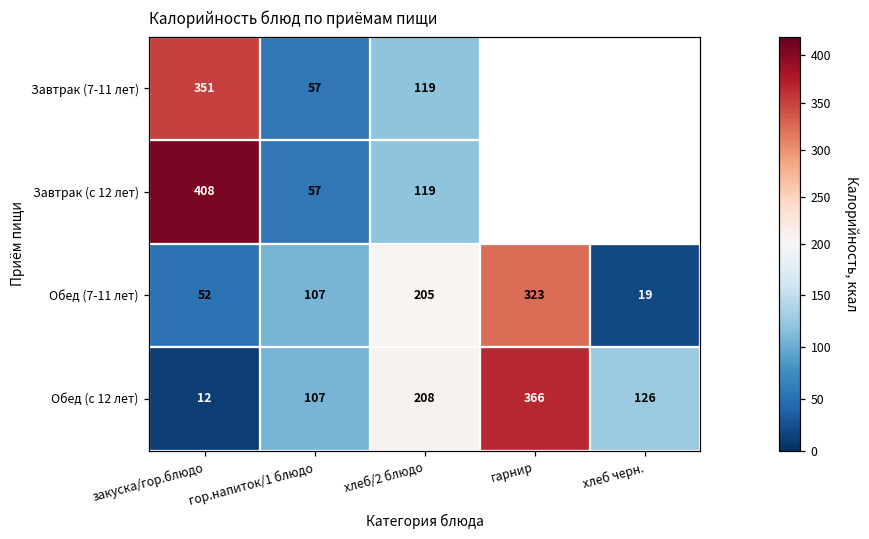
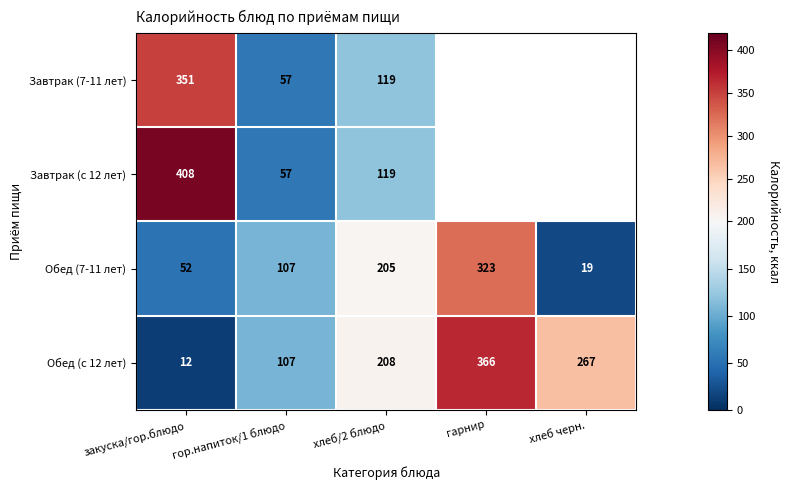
  {
    "Завтрак (7-11 лет)": {
      "закуска/гор.блюдо": 351,
      "гор.напиток/1 блюдо": 57,
      "хлеб/2 блюдо": 119
    },
    "Завтрак (с 12 лет)": {
      "закуска/гор.блюдо": 408,
      "гор.напиток/1 блюдо": 57,
      "хлеб/2 блюдо": 119
    },
    "Обед (7-11 лет)": {
      "закуска/гор.блюдо": 52,
      "гор.напиток/1 блюдо": 107,
      "хлеб/2 блюдо": 205,
      "гарнир": 323,
      "хлеб черн.": 19
    },
    "Обед (с 12 лет)": {
      "закуска/гор.блюдо": 12,
      "гор.напиток/1 блюдо": 107,
      "хлеб/2 блюдо": 208,
      "гарнир": 366,
-     "хлеб черн.": 126
+     "хлеб черн.": 267
    }
  }
